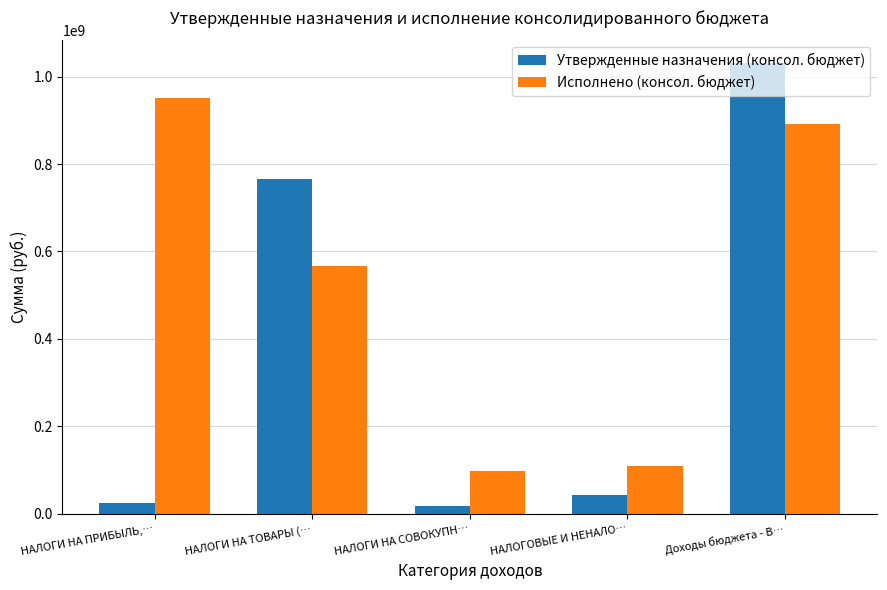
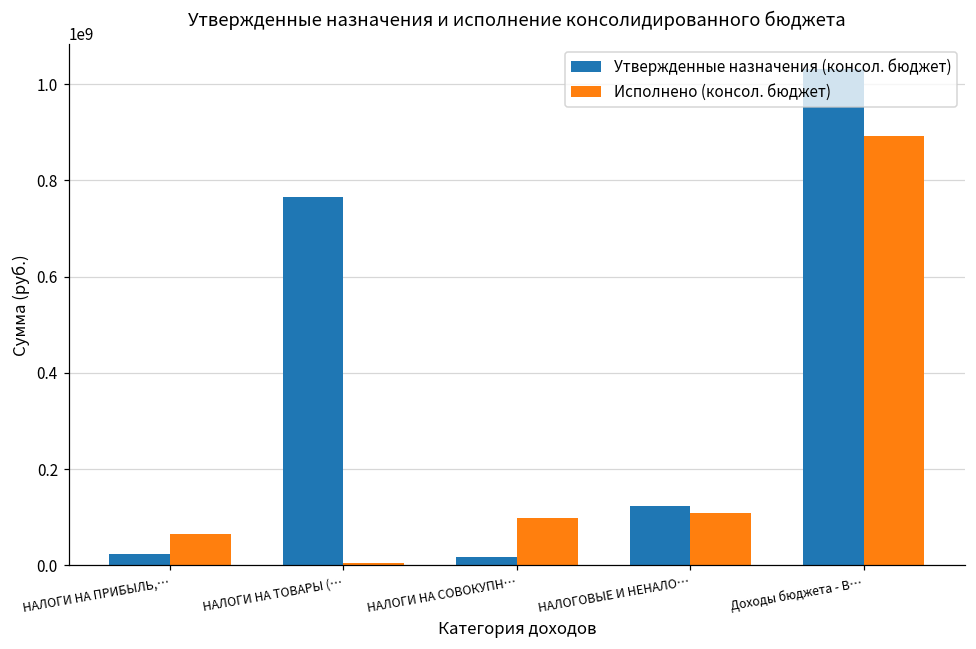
  {
    "Утвержденные назначения (консол. бюджет)": {
      "НАЛОГИ НА ПРИБЫЛЬ,…": 20000000,
      "НАЛОГИ НА ТОВАРЫ (…": 760000000,
      "НАЛОГИ НА СОВОКУПН…": 20000000,
-     "НАЛОГОВЫЕ И НЕНАЛО…": 40000000
+     "НАЛОГОВЫЕ И НЕНАЛО…": 120000000
    },
    "Исполнено (консол. бюджет)": {
-     "НАЛОГИ НА ПРИБЫЛЬ,…": 950000000,
-     "НАЛОГИ НА ТОВАРЫ (…": 570000000,
+     "НАЛОГИ НА ПРИБЫЛЬ,…": 70000000,
+     "НАЛОГИ НА ТОВАРЫ (…": 0,
      "НАЛОГИ НА СОВОКУПН…": 100000000,
      "НАЛОГОВЫЕ И НЕНАЛО…": 110000000,
      "Доходы бюджета - В…": 890000000
    }
  }
